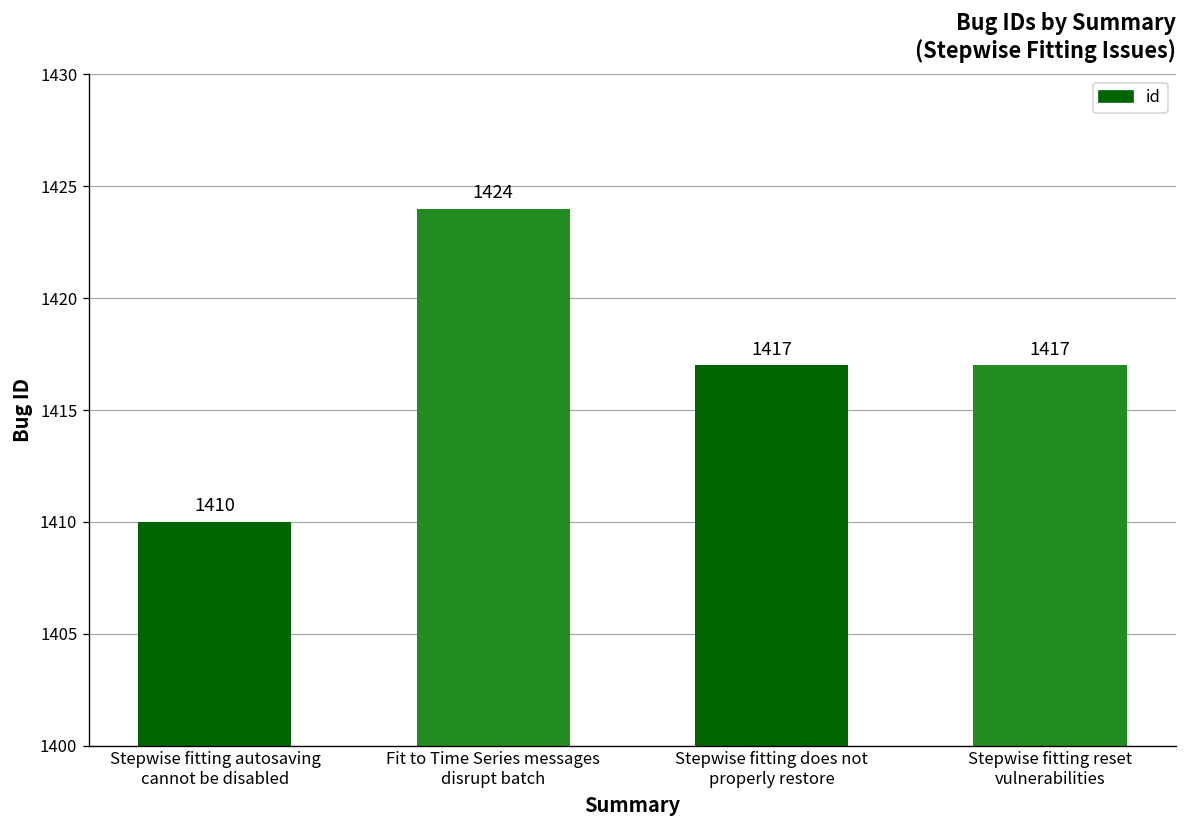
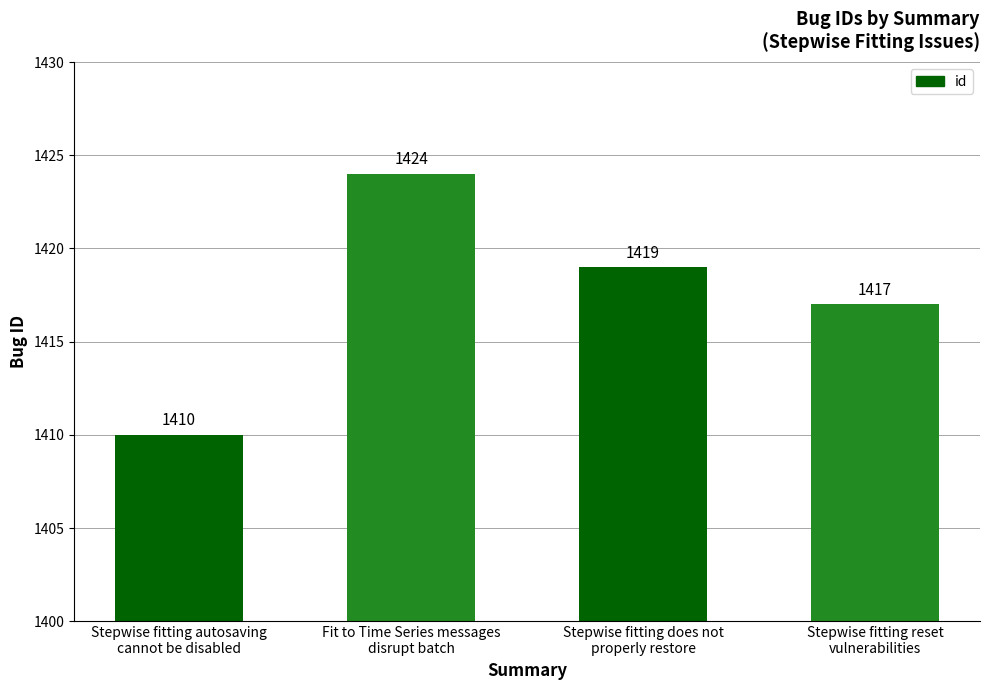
  {
    "Stepwise fitting autosaving cannot be disabled": 1410,
    "Fit to Time Series messages disrupt batch": 1424,
-   "Stepwise fitting does not properly restore": 1417,
+   "Stepwise fitting does not properly restore": 1419,
    "Stepwise fitting reset vulnerabilities": 1417
  }
